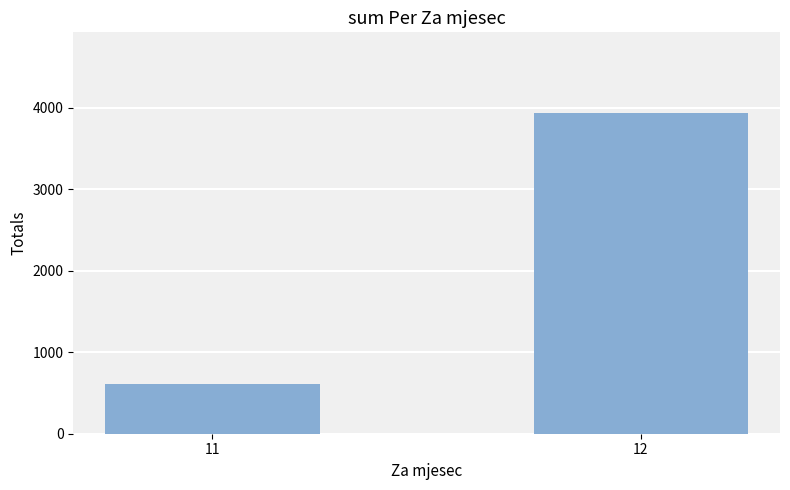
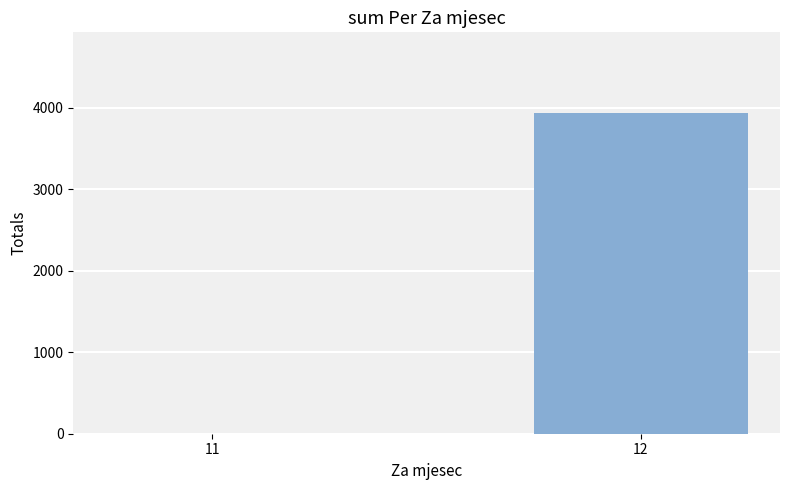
  {
-   "11": 600,
+   "11": 0,
    "12": 3900
  }
